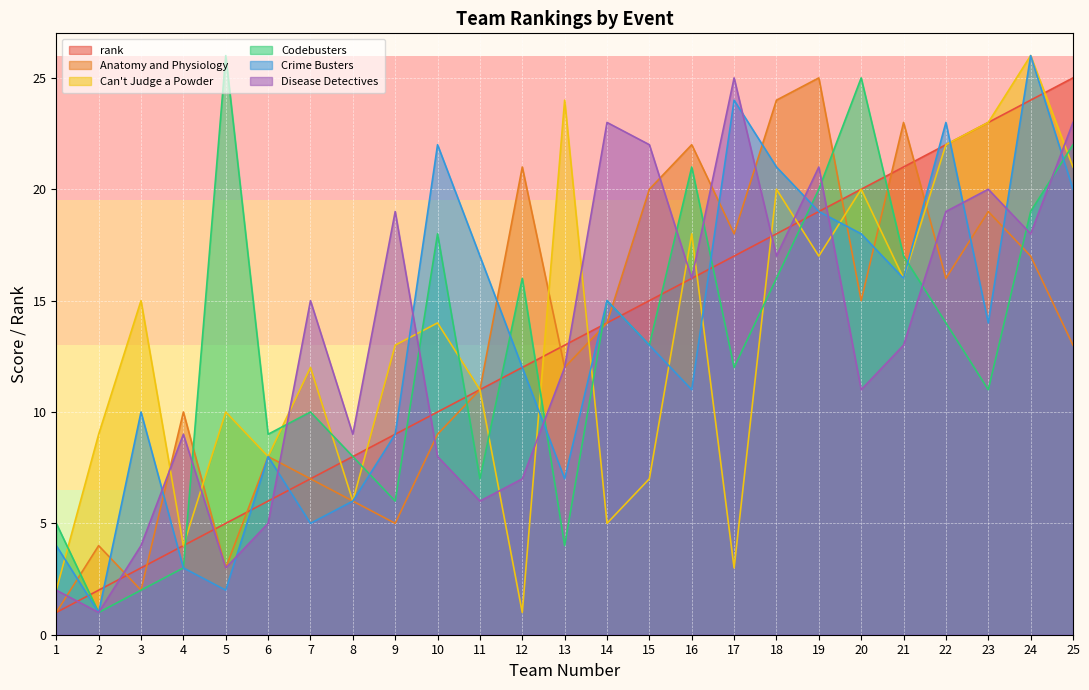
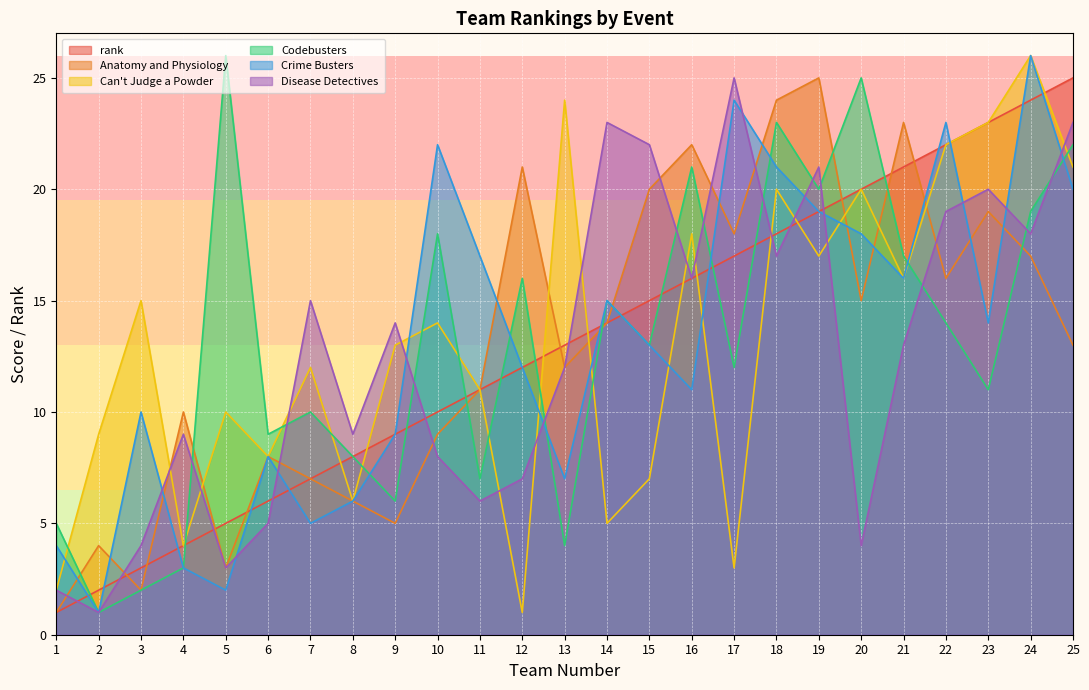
  {
    "Can't Judge a Powder": {
      "2": 9,
      "3": 15,
      "5": 10,
      "7": 12,
      "9": 13,
      "10": 14,
      "12": 1,
      "13": 24,
      "14": 5,
      "15": 7,
      "16": 18,
      "17": 3,
      "18": 20,
      "19": 17,
      "25": 21
    },
    "Codebusters": {
      "1": 5,
      "6": 9,
      "7": 10,
      "9": 6,
      "10": 18,
      "11": 7,
      "12": 16,
      "13": 4,
      "16": 21,
      "17": 12,
-     "18": 16,
+     "18": 23,
      "19": 20,
      "20": 25,
      "21": 17,
      "22": 14,
      "23": 11,
      "24": 19,
      "25": 22
    },
    "Crime Busters": {
      "1": 4,
      "3": 10,
      "5": 2,
      "7": 5,
      "10": 22,
      "11": 17,
      "13": 7,
      "16": 11,
      "17": 24,
      "18": 21,
      "20": 18,
      "22": 23,
      "23": 14,
      "25": 20
    },
    "Disease Detectives": {
      "3": 4,
      "4": 9,
      "6": 5,
      "7": 15,
      "8": 9,
-     "9": 19,
+     "9": 14,
      "10": 8,
      "11": 6,
      "12": 7,
      "14": 23,
      "15": 22,
      "17": 25,
      "18": 17,
      "19": 21,
-     "20": 11,
+     "20": 4,
      "21": 13,
      "22": 19,
      "23": 20,
      "24": 18,
      "25": 23
    }
  }
